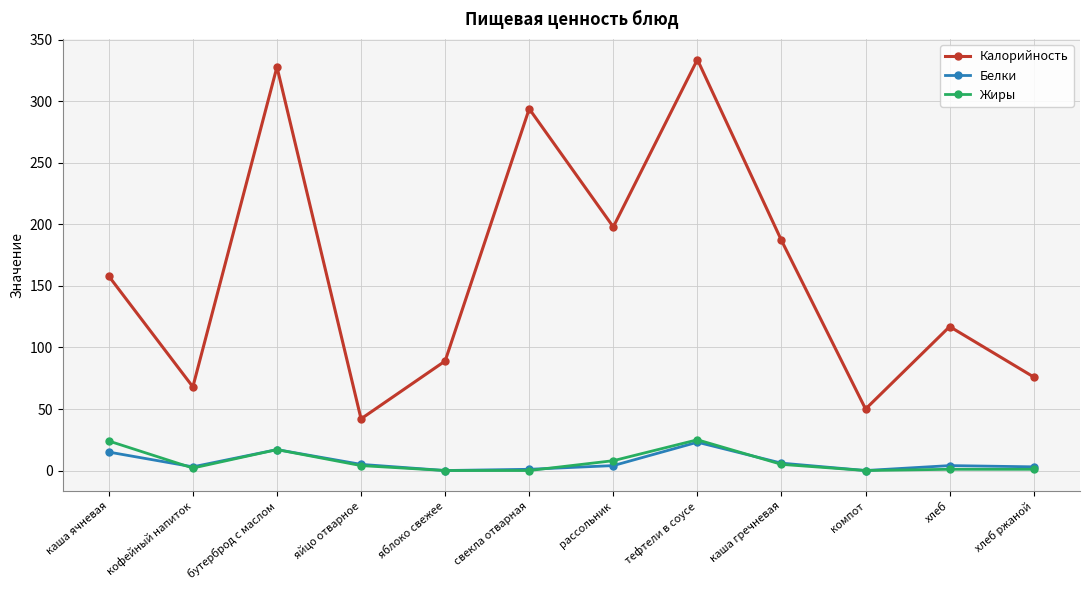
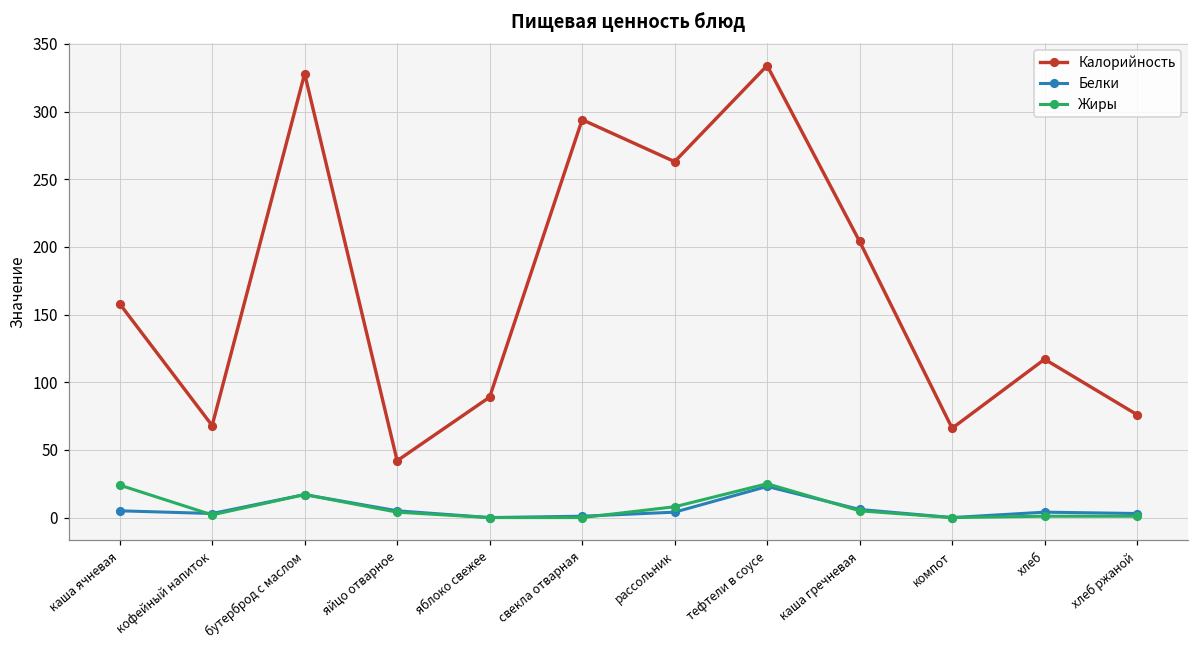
  {
    "Калорийность": {
      "каша ячневая": 158,
      "кофейный напиток": 68,
      "бутерброд с маслом": 328,
      "яйцо отварное": 42,
      "яблоко свежее": 89,
      "свекла отварная": 294,
-     "рассольник": 198,
+     "рассольник": 263,
      "тефтели в соусе": 334,
-     "каша гречневая": 187,
-     "компот": 50,
+     "каша гречневая": 204,
+     "компот": 66,
      "хлеб": 117,
      "хлеб ржаной": 76
    },
    "Белки": {
-     "каша ячневая": 15,
+     "каша ячневая": 5,
      "рассольник": 4,
      "хлеб": 4
    },
    "Жиры": {
      "каша ячневая": 24,
      "рассольник": 8,
      "хлеб": 1
    }
  }
